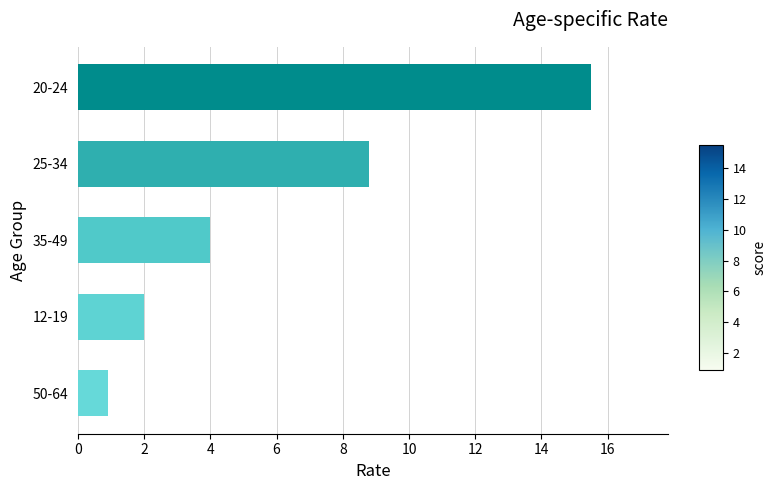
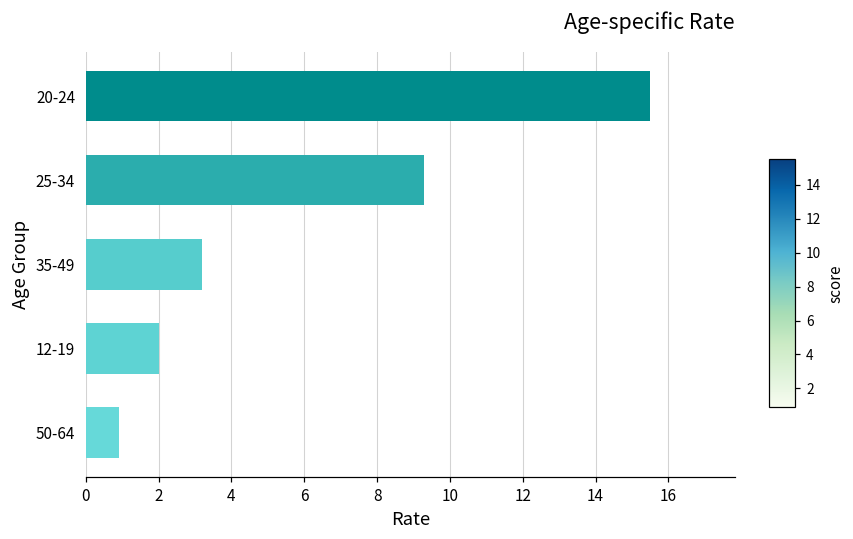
  {
    "20-24": 15.5,
-   "25-34": 8.8,
-   "35-49": 4.0,
+   "25-34": 9.3,
+   "35-49": 3.2,
    "12-19": 2.0,
    "50-64": 0.9
  }
